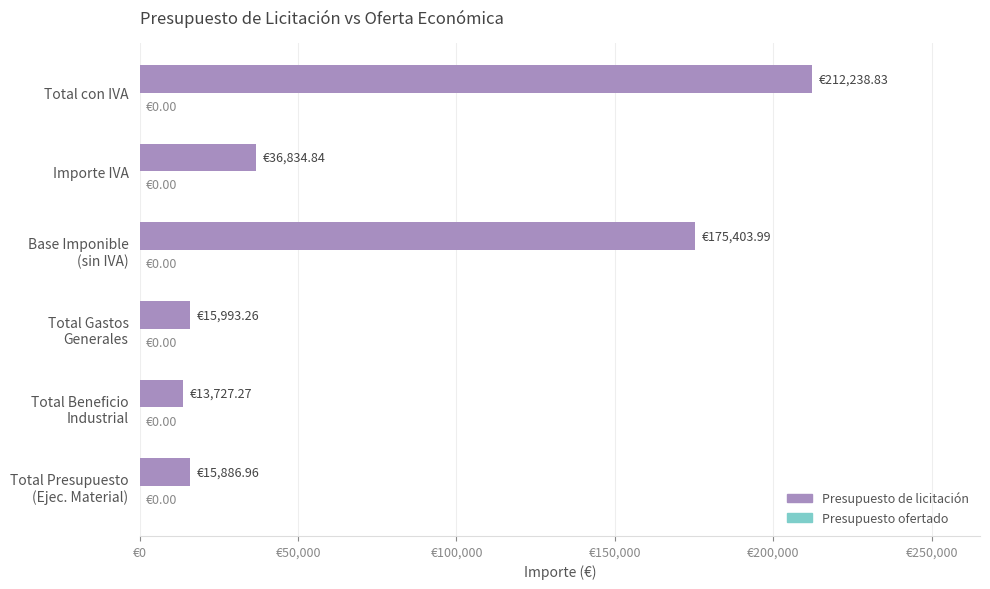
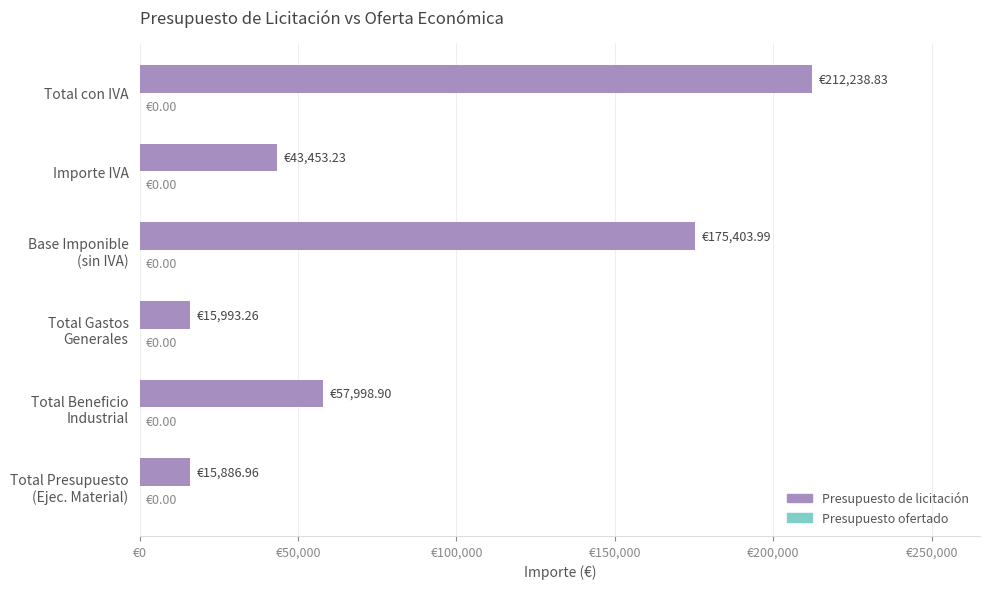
  {
    "Presupuesto de licitación": {
      "Total con IVA": "€212,238.83",
-     "Importe IVA": "€36,834.84",
+     "Importe IVA": "€43,453.23",
      "Base Imponible (sin IVA)": "€175,403.99",
      "Total Gastos Generales": "€15,993.26",
-     "Total Beneficio Industrial": "€13,727.27",
+     "Total Beneficio Industrial": "€57,998.90",
      "Total Presupuesto (Ejec. Material)": "€15,886.96"
    },
    "Presupuesto ofertado": {
      "Total con IVA": "€0.00",
      "Importe IVA": "€0.00",
      "Base Imponible (sin IVA)": "€0.00",
      "Total Gastos Generales": "€0.00",
      "Total Beneficio Industrial": "€0.00",
      "Total Presupuesto (Ejec. Material)": "€0.00"
    }
  }
